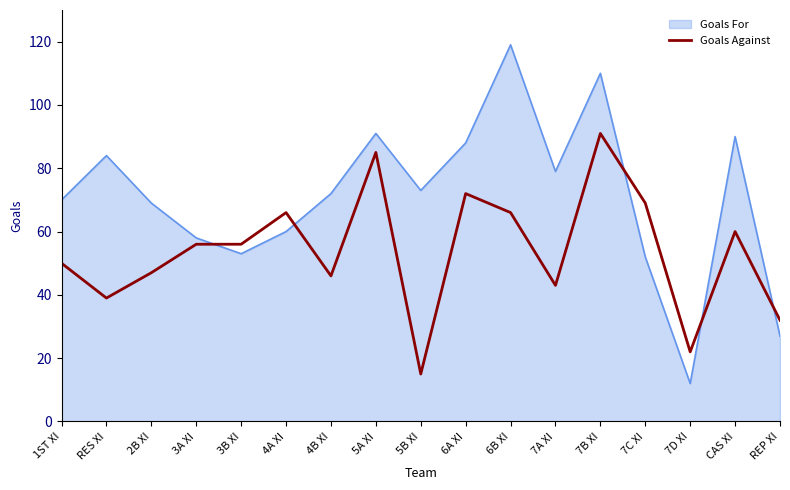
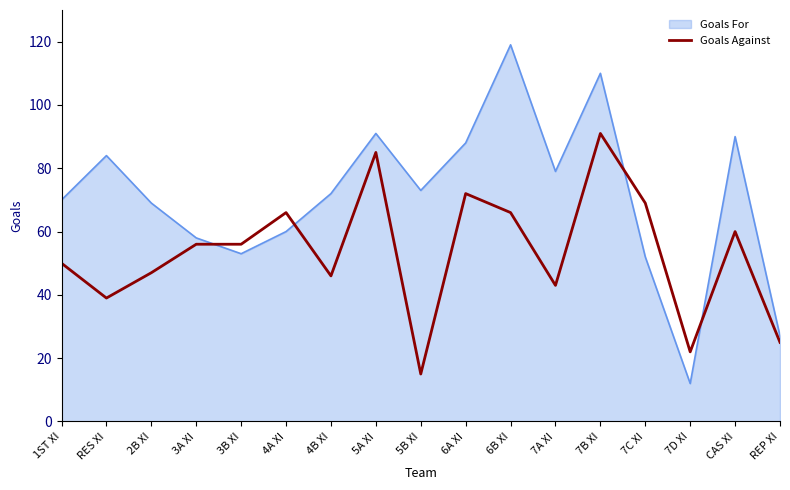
  {
    "Goals For": {
      "1ST XI": 70,
      "RES XI": 84,
      "2B XI": 69,
      "3A XI": 58,
      "3B XI": 53,
      "4A XI": 60,
      "4B XI": 72,
      "5A XI": 91,
      "5B XI": 73,
      "6A XI": 88,
      "6B XI": 119,
      "7A XI": 79,
      "7B XI": 110,
      "7C XI": 52,
      "7D XI": 12,
      "CAS XI": 90,
      "REP XI": 27
    },
    "Goals Against": {
      "1ST XI": 50,
      "RES XI": 39,
      "2B XI": 47,
      "3A XI": 56,
      "3B XI": 56,
      "4A XI": 66,
      "4B XI": 46,
      "5A XI": 85,
      "5B XI": 15,
      "6A XI": 72,
      "6B XI": 66,
      "7A XI": 43,
      "7B XI": 91,
      "7C XI": 69,
      "7D XI": 22,
      "CAS XI": 60,
-     "REP XI": 32
+     "REP XI": 25
    }
  }
